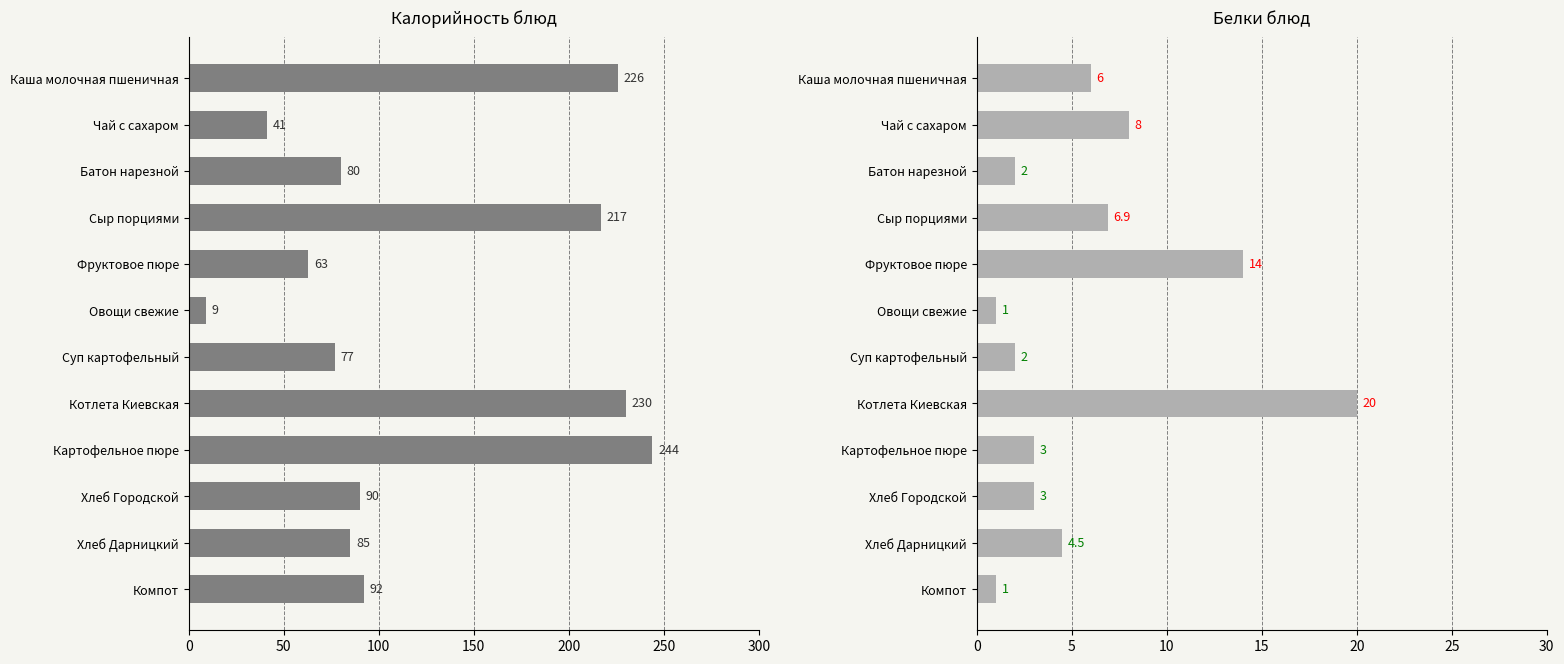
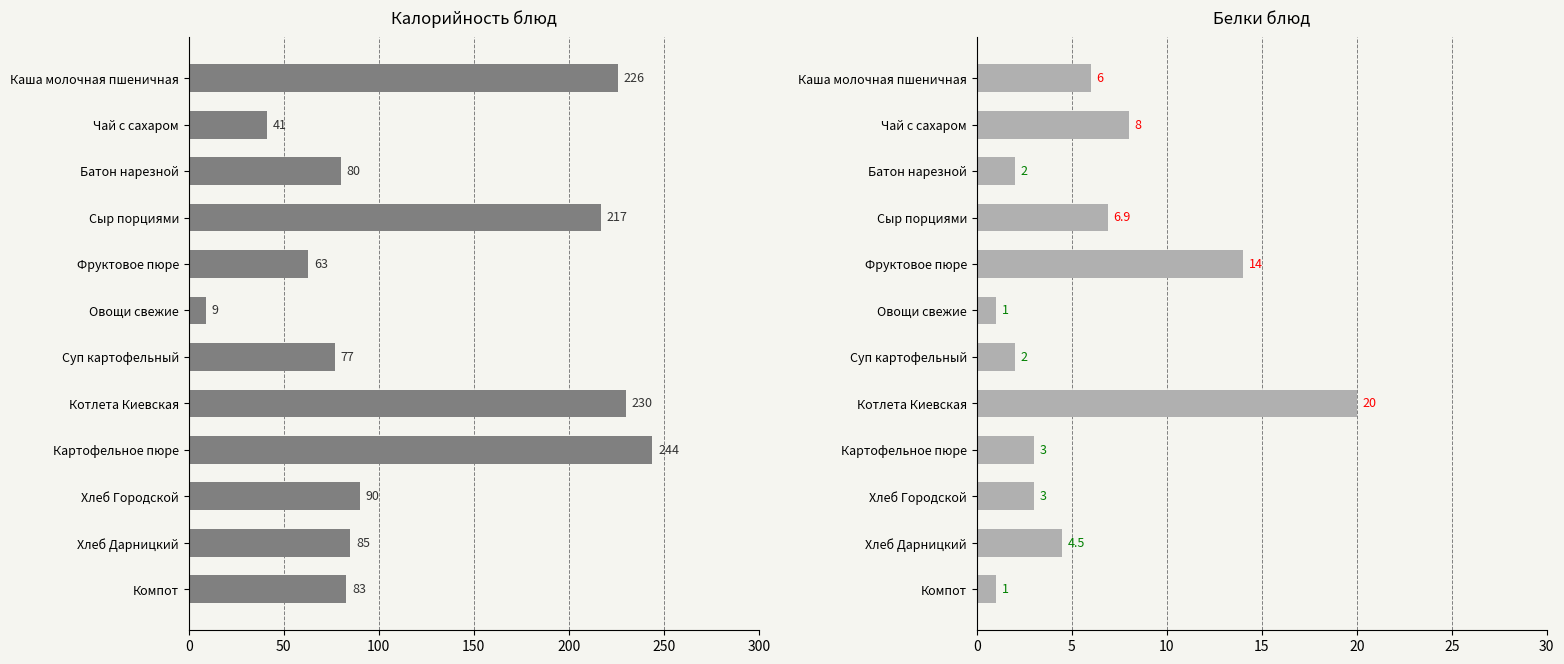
  {
    "Калорийность блюд": {
      "Каша молочная пшеничная": 226,
      "Чай с сахаром": 41,
      "Батон нарезной": 80,
      "Сыр порциями": 217,
      "Фруктовое пюре": 63,
      "Овощи свежие": 9,
      "Суп картофельный": 77,
      "Котлета Киевская": 230,
      "Картофельное пюре": 244,
      "Хлеб Городской": 90,
      "Хлеб Дарницкий": 85,
-     "Компот": 92
+     "Компот": 83
    },
    "Белки блюд": {
      "Каша молочная пшеничная": 6,
      "Чай с сахаром": 8,
      "Батон нарезной": 2,
      "Сыр порциями": 6.9,
      "Фруктовое пюре": 14,
      "Овощи свежие": 1,
      "Суп картофельный": 2,
      "Котлета Киевская": 20,
      "Картофельное пюре": 3,
      "Хлеб Городской": 3,
      "Хлеб Дарницкий": 4.5,
      "Компот": 1
    }
  }
